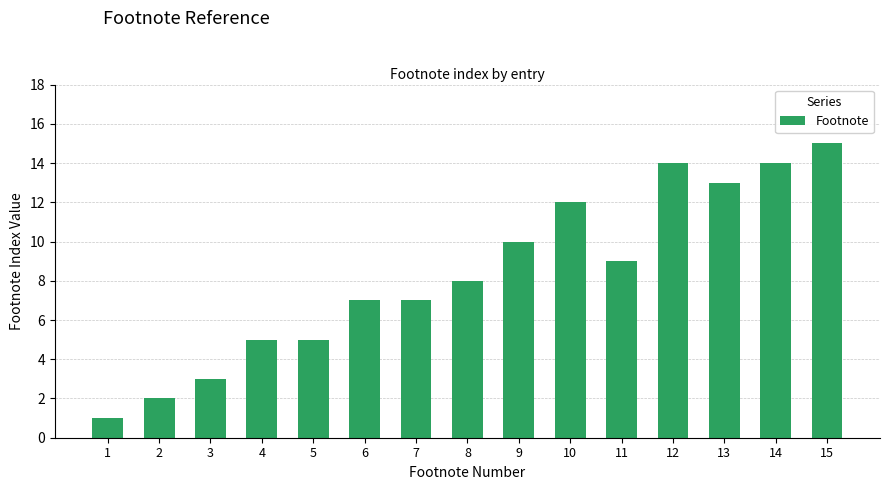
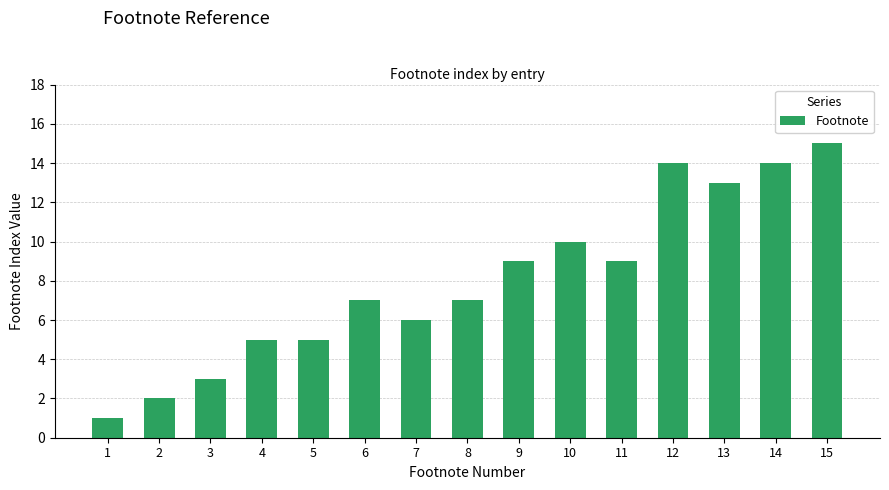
  {
    "1": 1,
    "2": 2,
    "3": 3,
    "4": 5,
    "5": 5,
    "6": 7,
-   "7": 7,
-   "8": 8,
-   "9": 10,
-   "10": 12,
+   "7": 6,
+   "8": 7,
+   "9": 9,
+   "10": 10,
    "11": 9,
    "12": 14,
    "13": 13,
    "14": 14,
    "15": 15
  }
